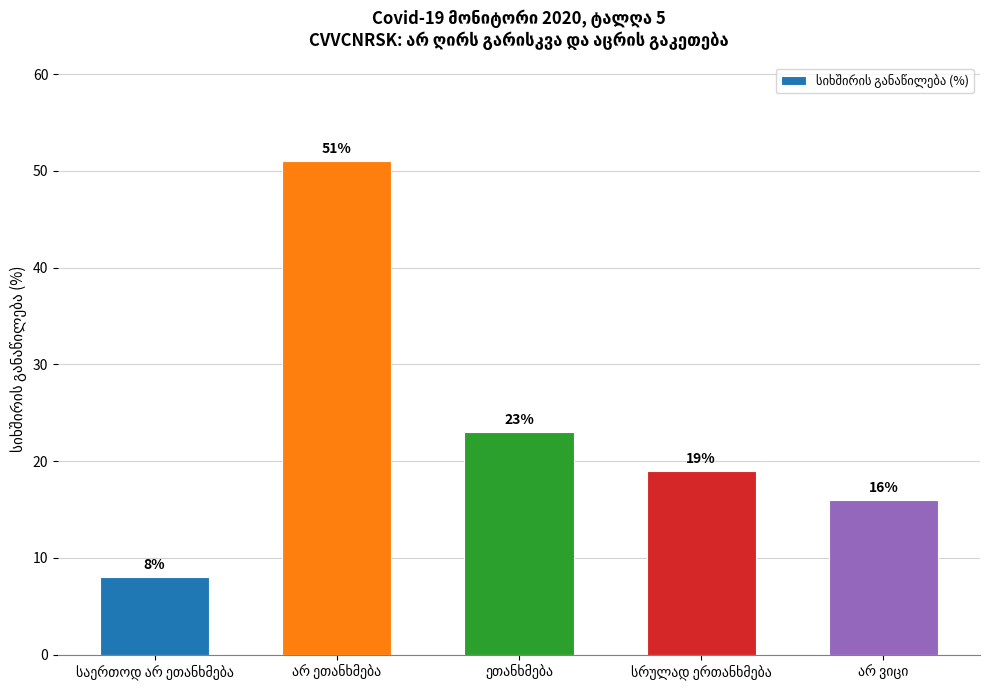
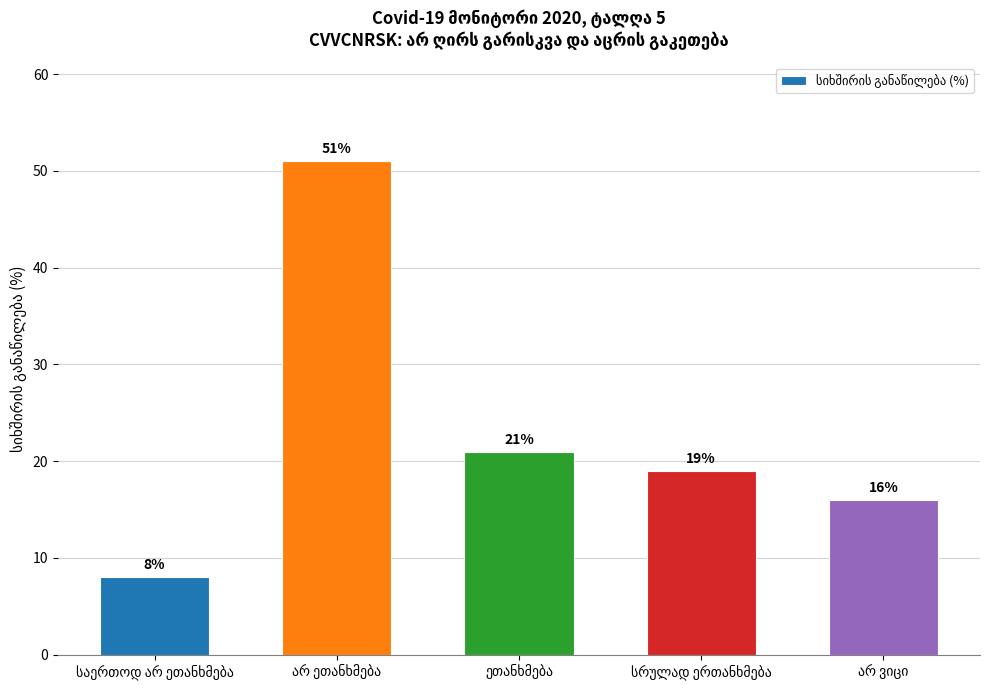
  {
    "საერთოდ არ ეთანხმება": "8%",
    "არ ეთანხმება": "51%",
-   "ეთანხმება": "23%",
+   "ეთანხმება": "21%",
    "სრულად ერთანხმება": "19%",
    "არ ვიცი": "16%"
  }
